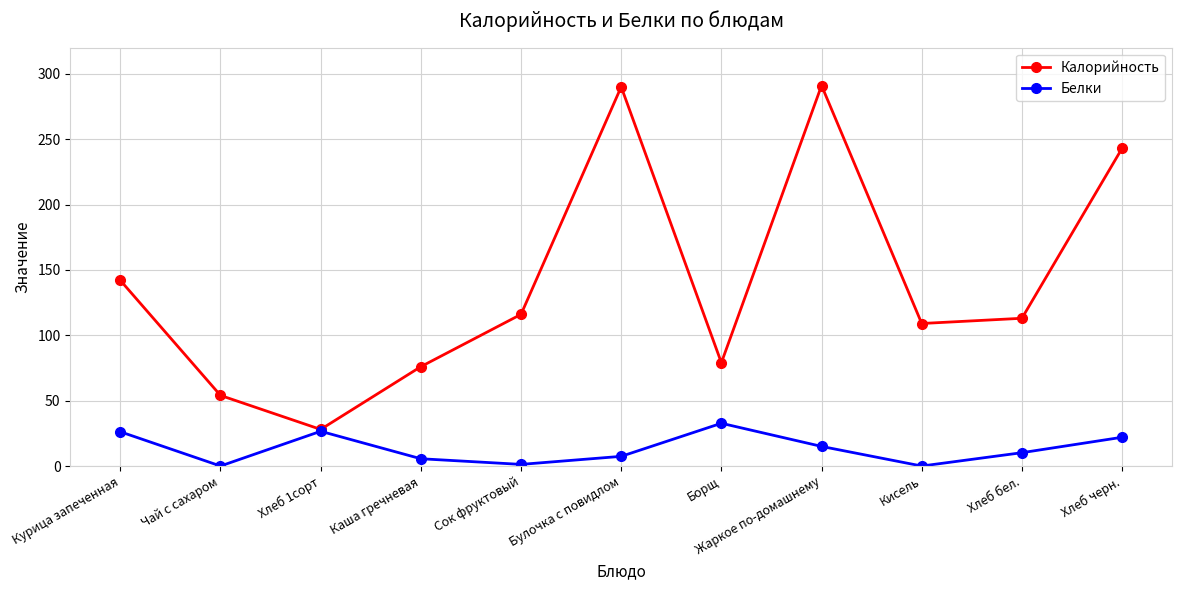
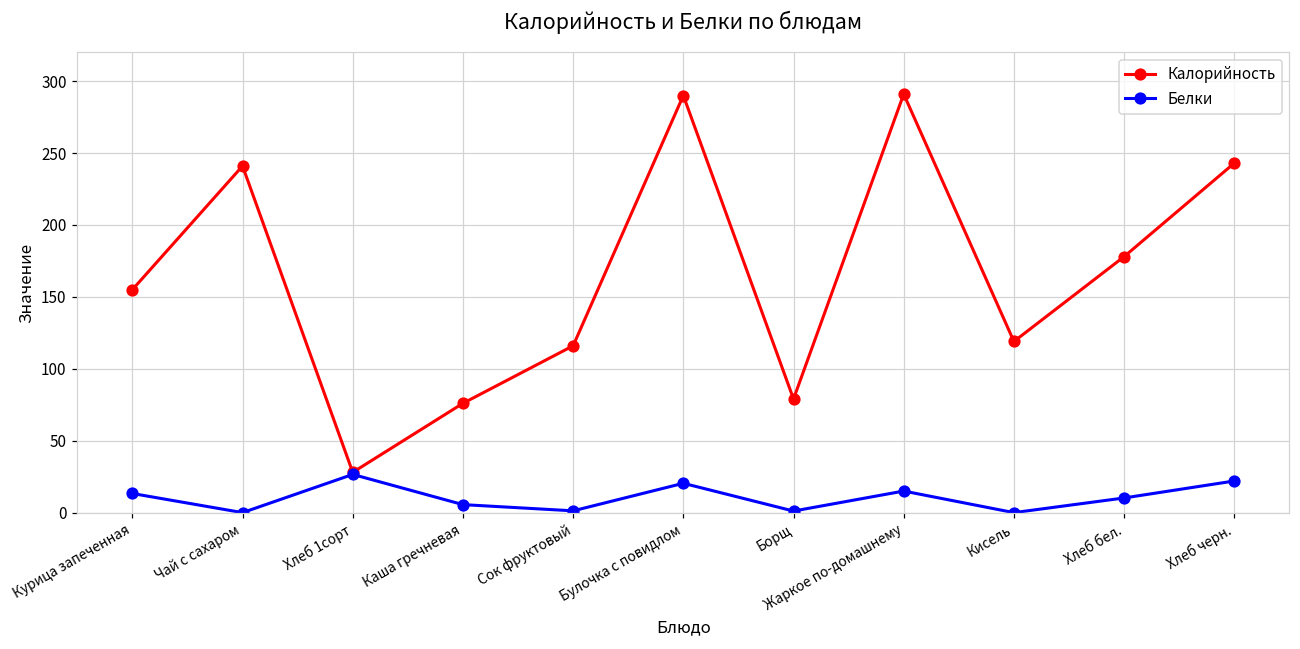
  {
    "Калорийность": {
-     "Курица запеченная": 142,
-     "Чай с сахаром": 54,
+     "Курица запеченная": 155,
+     "Чай с сахаром": 241,
      "Каша гречневая": 76,
      "Сок фруктовый": 116,
      "Булочка с повидлом": 290,
      "Борщ": 79,
      "Жаркое по-домашнему": 291,
-     "Кисель": 109,
-     "Хлеб бел.": 113,
+     "Кисель": 119,
+     "Хлеб бел.": 178,
      "Хлеб черн.": 243
    },
    "Белки": {
-     "Курица запеченная": 26,
+     "Курица запеченная": 13,
      "Чай с сахаром": 0,
      "Каша гречневая": 6,
      "Сок фруктовый": 1,
-     "Булочка с повидлом": 7,
-     "Борщ": 33,
+     "Булочка с повидлом": 20,
+     "Борщ": 1,
      "Жаркое по-домашнему": 15,
      "Кисель": 0,
      "Хлеб бел.": 10,
      "Хлеб черн.": 22
    }
  }
